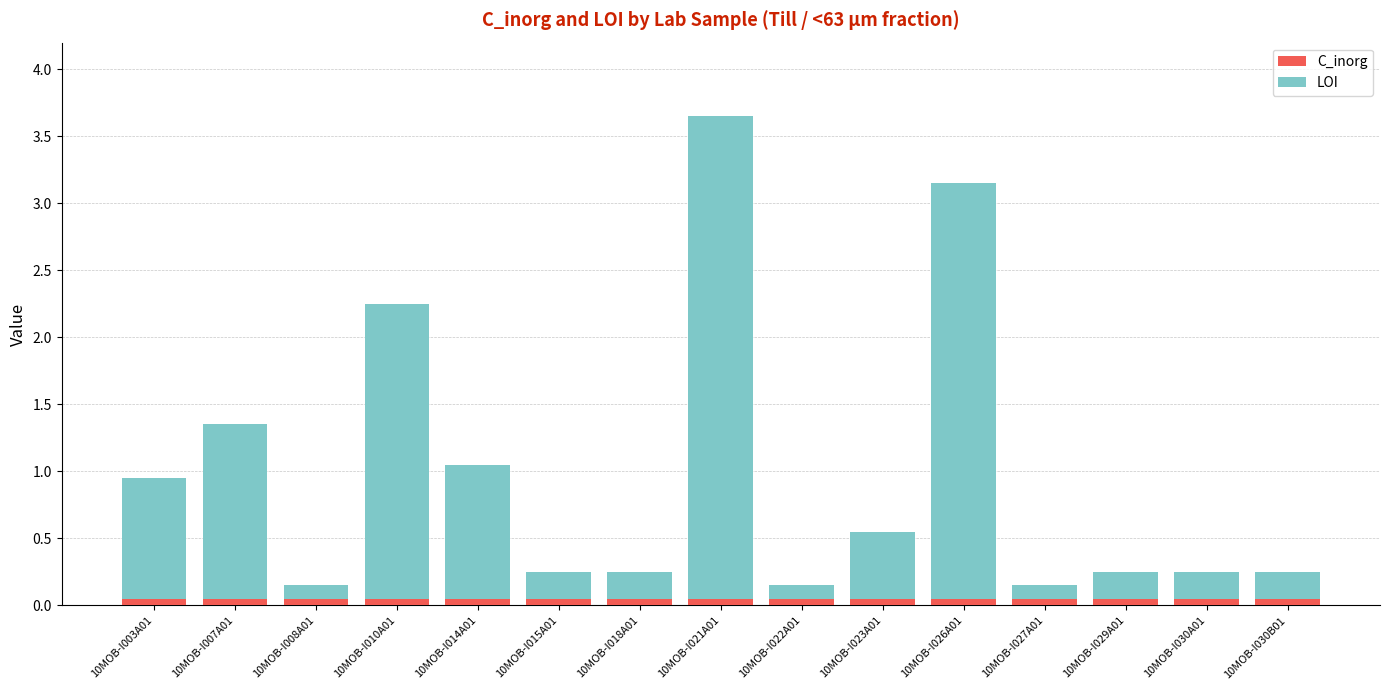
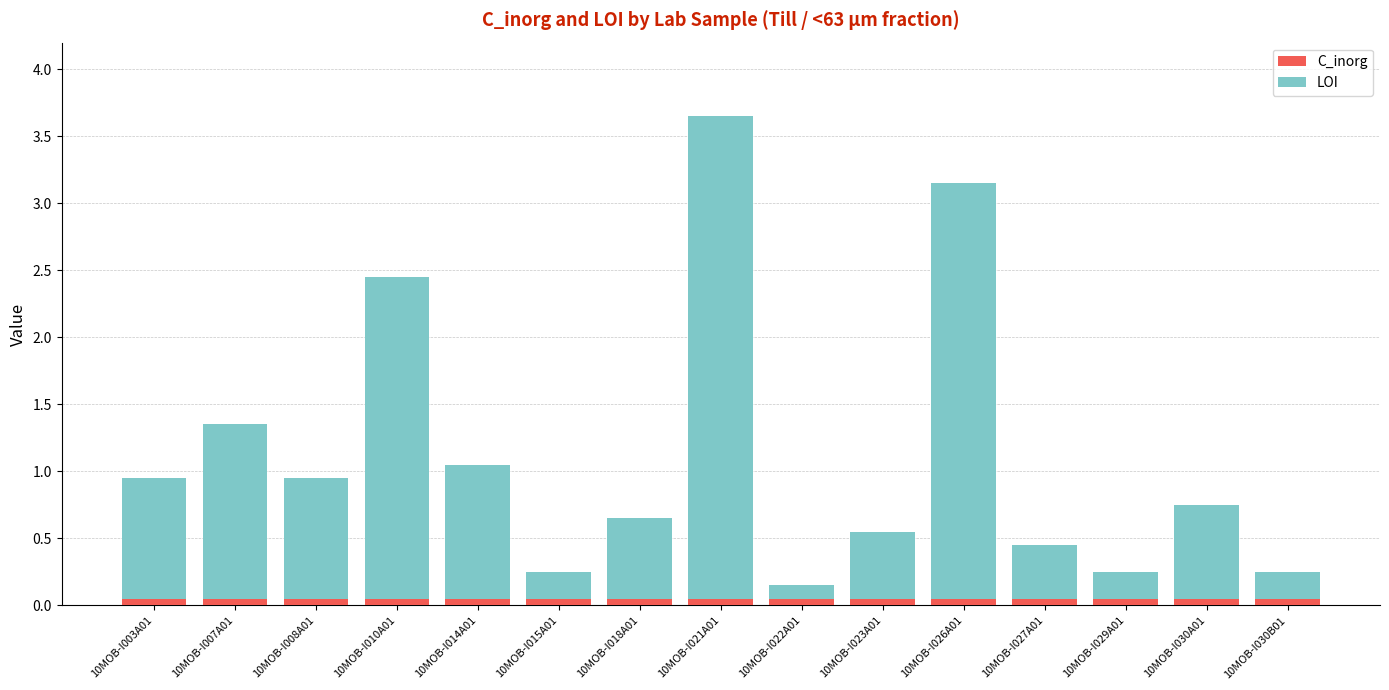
  {
    "C_inorg": {
      "10MOB-I003A01": 0.05,
      "10MOB-I007A01": 0.05,
      "10MOB-I008A01": 0.05,
      "10MOB-I010A01": 0.05,
      "10MOB-I014A01": 0.05,
      "10MOB-I015A01": 0.05,
      "10MOB-I018A01": 0.05,
      "10MOB-I021A01": 0.05,
      "10MOB-I022A01": 0.05,
      "10MOB-I023A01": 0.05,
      "10MOB-I026A01": 0.05,
      "10MOB-I027A01": 0.05,
      "10MOB-I029A01": 0.05,
      "10MOB-I030A01": 0.05,
      "10MOB-I030B01": 0.05
    },
    "LOI": {
      "10MOB-I003A01": 0.9,
      "10MOB-I007A01": 1.3,
-     "10MOB-I008A01": 0.1,
-     "10MOB-I010A01": 2.2,
+     "10MOB-I008A01": 0.9,
+     "10MOB-I010A01": 2.4,
      "10MOB-I014A01": 1.0,
      "10MOB-I015A01": 0.2,
-     "10MOB-I018A01": 0.2,
+     "10MOB-I018A01": 0.6,
      "10MOB-I021A01": 3.6,
      "10MOB-I022A01": 0.1,
      "10MOB-I023A01": 0.5,
      "10MOB-I026A01": 3.1,
-     "10MOB-I027A01": 0.1,
+     "10MOB-I027A01": 0.4,
      "10MOB-I029A01": 0.2,
-     "10MOB-I030A01": 0.2,
+     "10MOB-I030A01": 0.7,
      "10MOB-I030B01": 0.2
    }
  }
